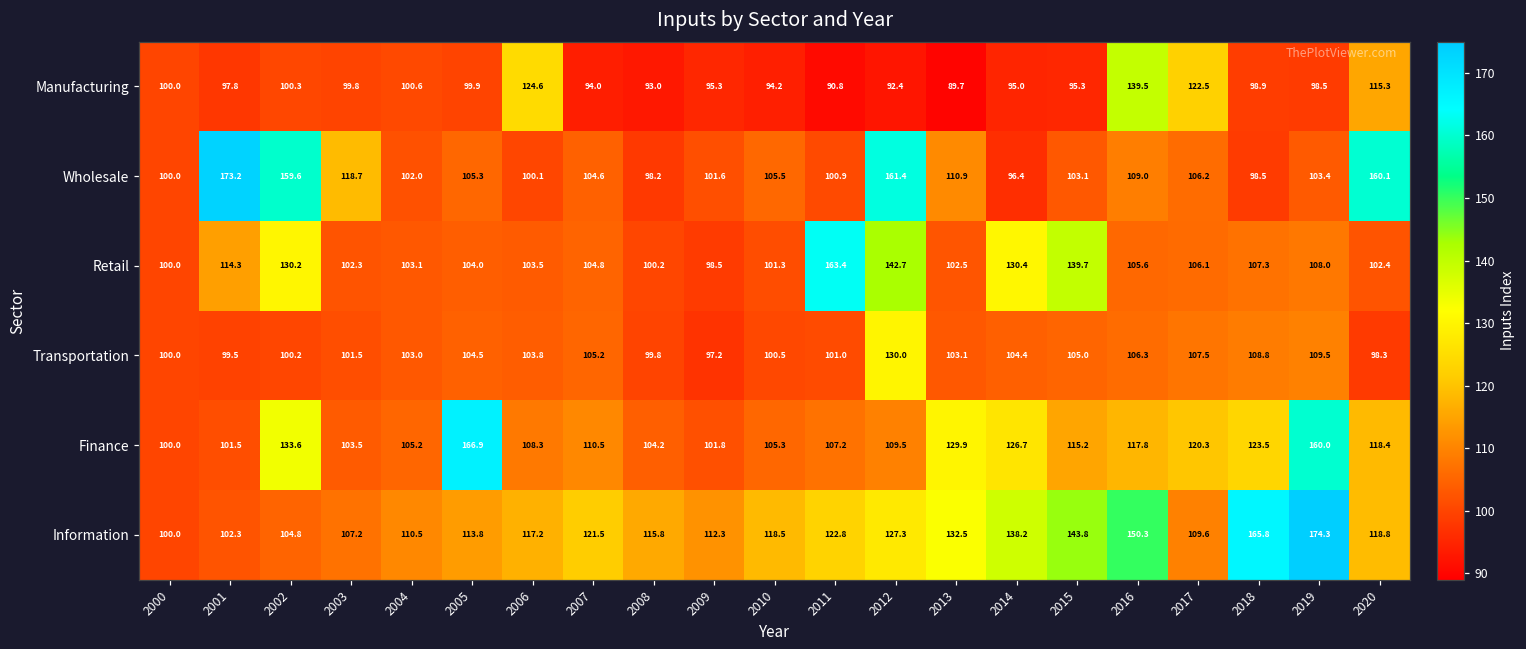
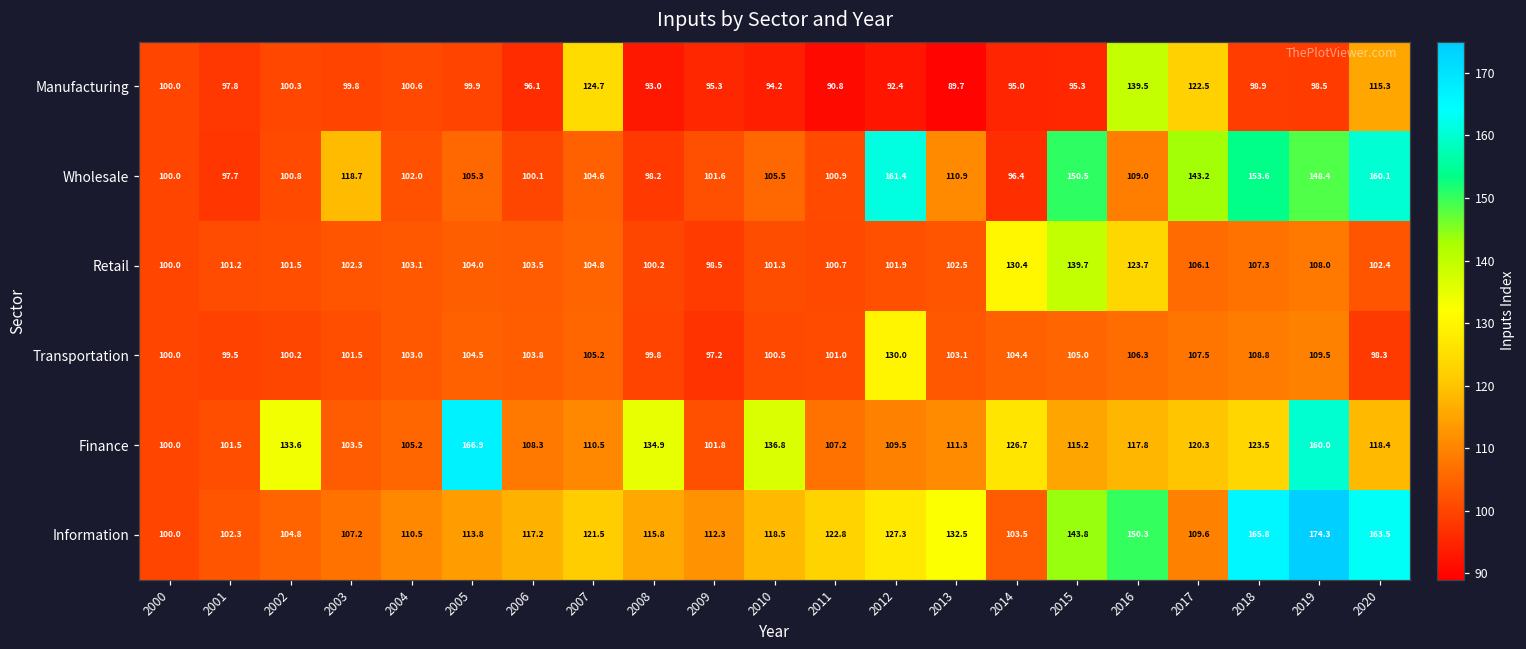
  {
    "Manufacturing": {
      "2000": 100.0,
      "2001": 97.8,
      "2002": 100.3,
      "2003": 99.8,
      "2004": 100.6,
      "2005": 99.9,
-     "2006": 124.6,
-     "2007": 94.0,
+     "2006": 96.1,
+     "2007": 124.7,
      "2008": 93.0,
      "2009": 95.3,
      "2010": 94.2,
      "2011": 90.8,
      "2012": 92.4,
      "2013": 89.7,
      "2014": 95.0,
      "2015": 95.3,
      "2016": 139.5,
      "2017": 122.5,
      "2018": 98.9,
      "2020": 115.3
    },
    "Wholesale": {
      "2000": 100.0,
-     "2001": 173.2,
-     "2002": 159.6,
+     "2001": 97.7,
+     "2002": 100.8,
      "2003": 118.7,
      "2004": 102.0,
      "2005": 105.3,
      "2006": 100.1,
      "2007": 104.6,
      "2008": 98.2,
      "2009": 101.6,
      "2010": 105.5,
      "2011": 100.9,
      "2012": 161.4,
      "2013": 110.9,
      "2014": 96.4,
-     "2015": 103.1,
+     "2015": 150.5,
      "2016": 109.0,
-     "2017": 106.2,
-     "2018": 98.5,
-     "2019": 103.4,
+     "2017": 143.2,
+     "2018": 153.6,
+     "2019": 148.4,
      "2020": 160.1
    },
    "Retail": {
      "2000": 100.0,
-     "2001": 114.3,
-     "2002": 130.2,
+     "2001": 101.2,
+     "2002": 101.5,
      "2003": 102.3,
      "2004": 103.1,
      "2005": 104.0,
      "2006": 103.5,
      "2007": 104.8,
      "2008": 100.2,
      "2009": 98.5,
      "2010": 101.3,
-     "2011": 163.4,
-     "2012": 142.7,
+     "2011": 100.7,
+     "2012": 101.9,
      "2013": 102.5,
      "2014": 130.4,
      "2015": 139.7,
-     "2016": 105.6,
+     "2016": 123.7,
      "2017": 106.1,
      "2018": 107.3,
      "2019": 108.0,
      "2020": 102.4
    },
    "Transportation": {
      "2000": 100.0,
      "2001": 99.5,
      "2002": 100.2,
      "2003": 101.5,
      "2004": 103.0,
      "2005": 104.5,
      "2006": 103.8,
      "2007": 105.2,
      "2008": 99.8,
      "2009": 97.2,
      "2010": 100.5,
      "2011": 101.0,
      "2012": 130.0,
      "2013": 103.1,
      "2014": 104.4,
      "2015": 105.0,
      "2016": 106.3,
      "2017": 107.5,
      "2018": 108.8,
      "2019": 109.5,
      "2020": 98.3
    },
    "Finance": {
      "2000": 100.0,
      "2001": 101.5,
      "2002": 133.6,
      "2003": 103.5,
      "2004": 105.2,
      "2005": 166.9,
      "2006": 108.3,
      "2007": 110.5,
-     "2008": 104.2,
+     "2008": 134.9,
      "2009": 101.8,
-     "2010": 105.3,
+     "2010": 136.8,
      "2011": 107.2,
      "2012": 109.5,
-     "2013": 129.9,
+     "2013": 111.3,
      "2014": 126.7,
      "2015": 115.2,
      "2016": 117.8,
      "2017": 120.3,
      "2018": 123.5,
      "2019": 160.0,
      "2020": 118.4
    },
    "Information": {
      "2000": 100.0,
      "2001": 102.3,
      "2002": 104.8,
      "2003": 107.2,
      "2004": 110.5,
      "2005": 113.8,
      "2006": 117.2,
      "2007": 121.5,
      "2008": 115.8,
      "2009": 112.3,
      "2010": 118.5,
      "2011": 122.8,
      "2012": 127.3,
      "2013": 132.5,
-     "2014": 138.2,
+     "2014": 103.5,
      "2015": 143.8,
      "2016": 150.3,
      "2017": 109.6,
      "2018": 165.8,
      "2019": 174.3,
-     "2020": 118.8
+     "2020": 163.5
    }
  }
